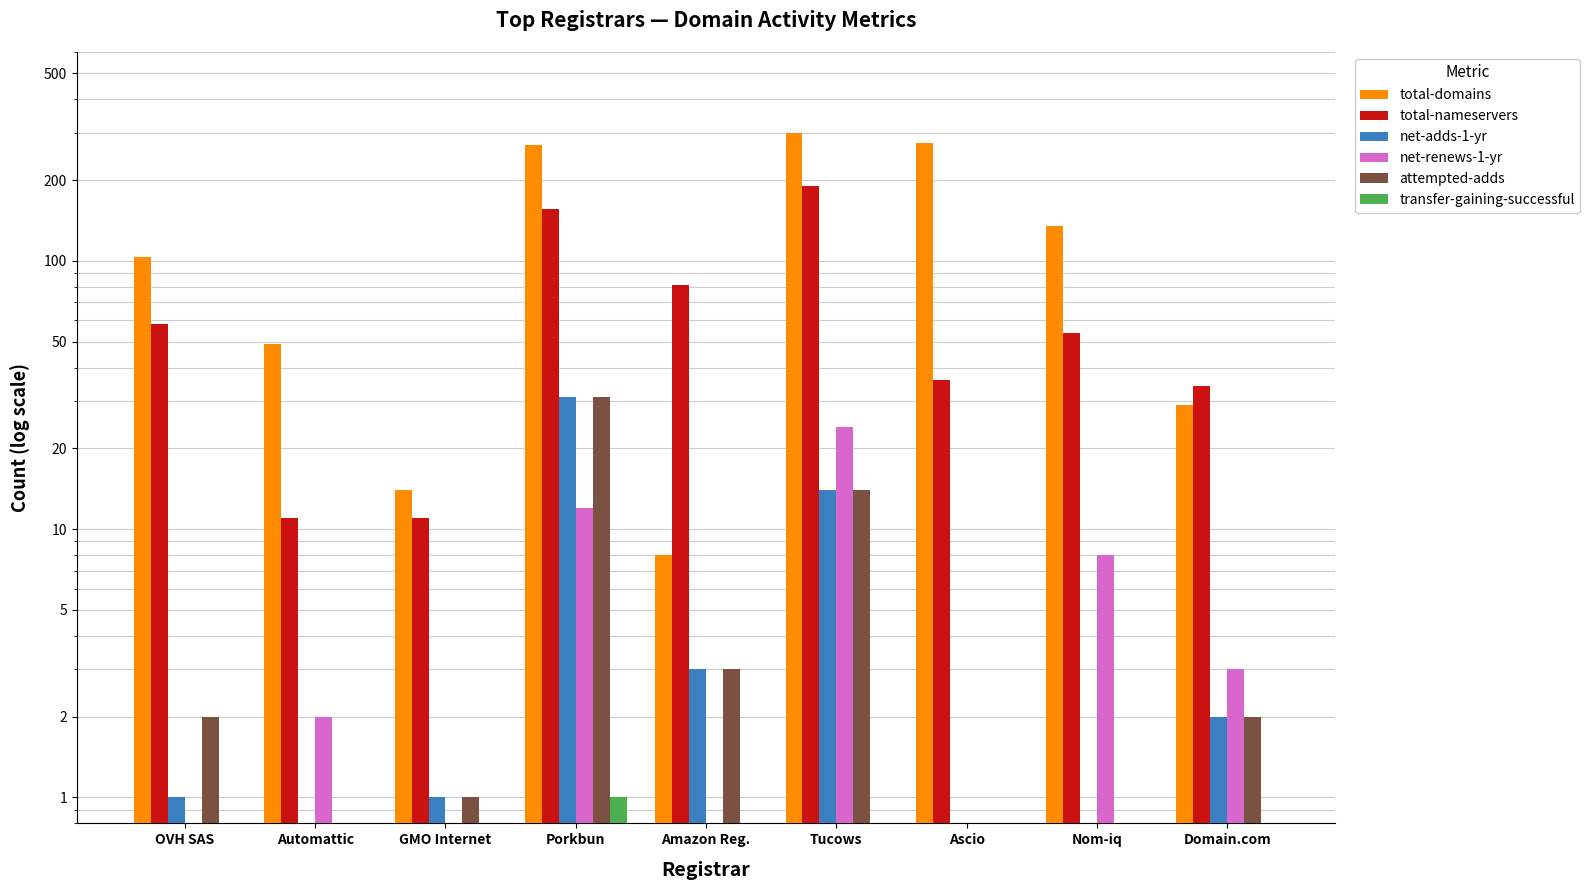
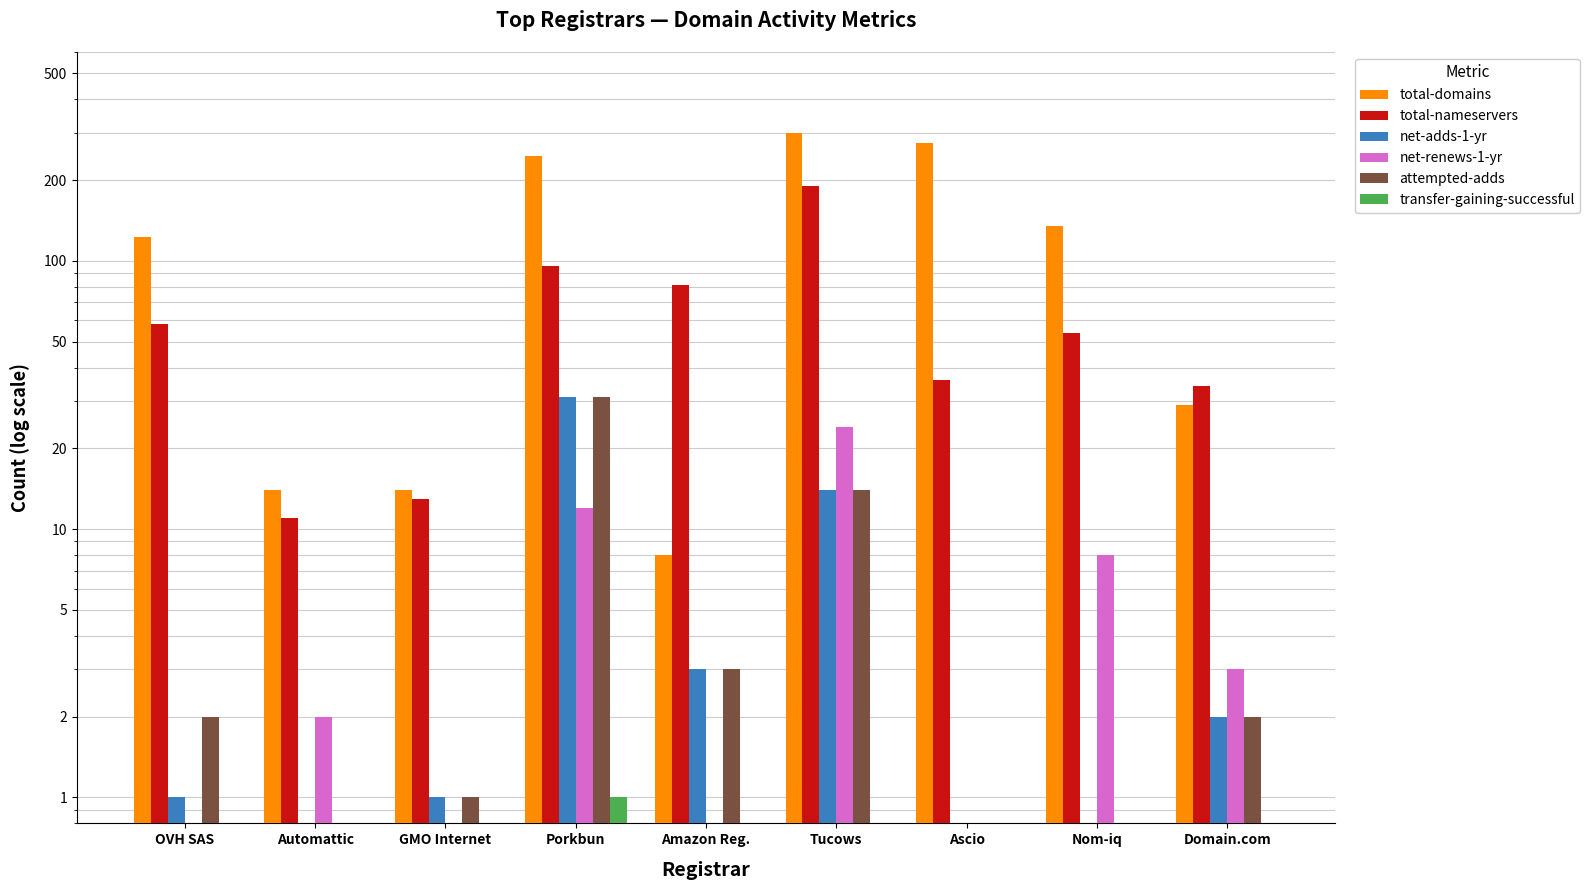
  {
    "total-domains": {
-     "OVH SAS": 103,
-     "Automattic": 49,
+     "OVH SAS": 120,
+     "Automattic": 14,
      "GMO Internet": 14,
-     "Porkbun": 270,
+     "Porkbun": 250,
      "Amazon Reg.": 8,
      "Tucows": 300,
      "Ascio": 270,
      "Nom-iq": 140,
      "Domain.com": 29
    },
    "total-nameservers": {
      "OVH SAS": 58,
      "Automattic": 11,
-     "GMO Internet": 11,
-     "Porkbun": 160,
+     "GMO Internet": 13,
+     "Porkbun": 96,
      "Amazon Reg.": 81,
      "Tucows": 190,
      "Ascio": 36,
      "Nom-iq": 54,
      "Domain.com": 34
    },
    "net-adds-1-yr": {
      "OVH SAS": 1,
      "GMO Internet": 1,
      "Porkbun": 31,
      "Amazon Reg.": 3,
      "Tucows": 14,
      "Domain.com": 2
    },
    "net-renews-1-yr": {
      "Automattic": 2,
      "Porkbun": 12,
      "Tucows": 24,
      "Nom-iq": 8,
      "Domain.com": 3
    },
    "attempted-adds": {
      "OVH SAS": 2,
      "GMO Internet": 1,
      "Porkbun": 31,
      "Amazon Reg.": 3,
      "Tucows": 14,
      "Domain.com": 2
    },
    "transfer-gaining-successful": {
      "Porkbun": 1
    }
  }
